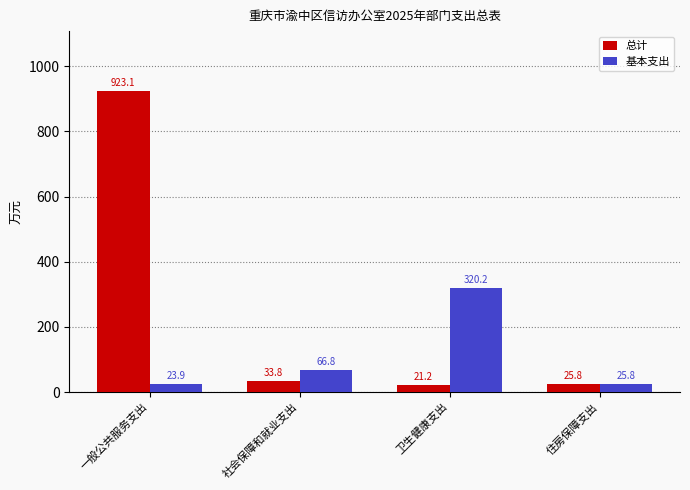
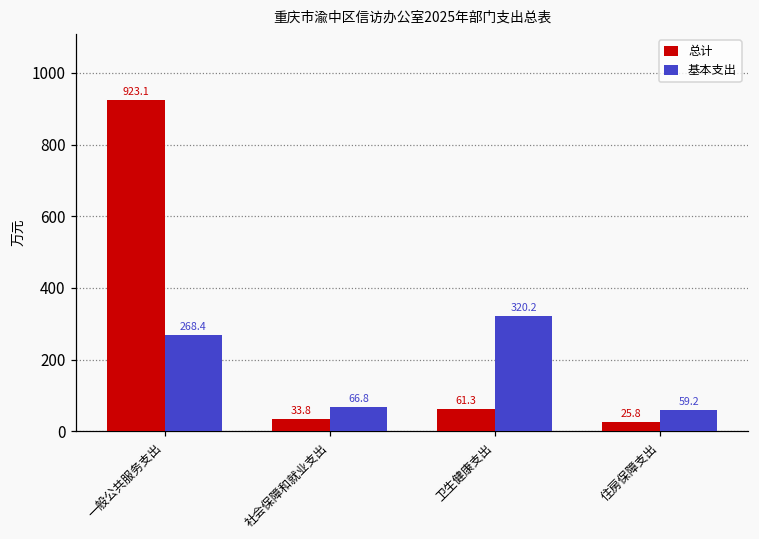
  {
    "总计": {
      "一般公共服务支出": 923.1,
      "社会保障和就业支出": 33.8,
-     "卫生健康支出": 21.2,
+     "卫生健康支出": 61.3,
      "住房保障支出": 25.8
    },
    "基本支出": {
-     "一般公共服务支出": 23.9,
+     "一般公共服务支出": 268.4,
      "社会保障和就业支出": 66.8,
      "卫生健康支出": 320.2,
-     "住房保障支出": 25.8
+     "住房保障支出": 59.2
    }
  }
